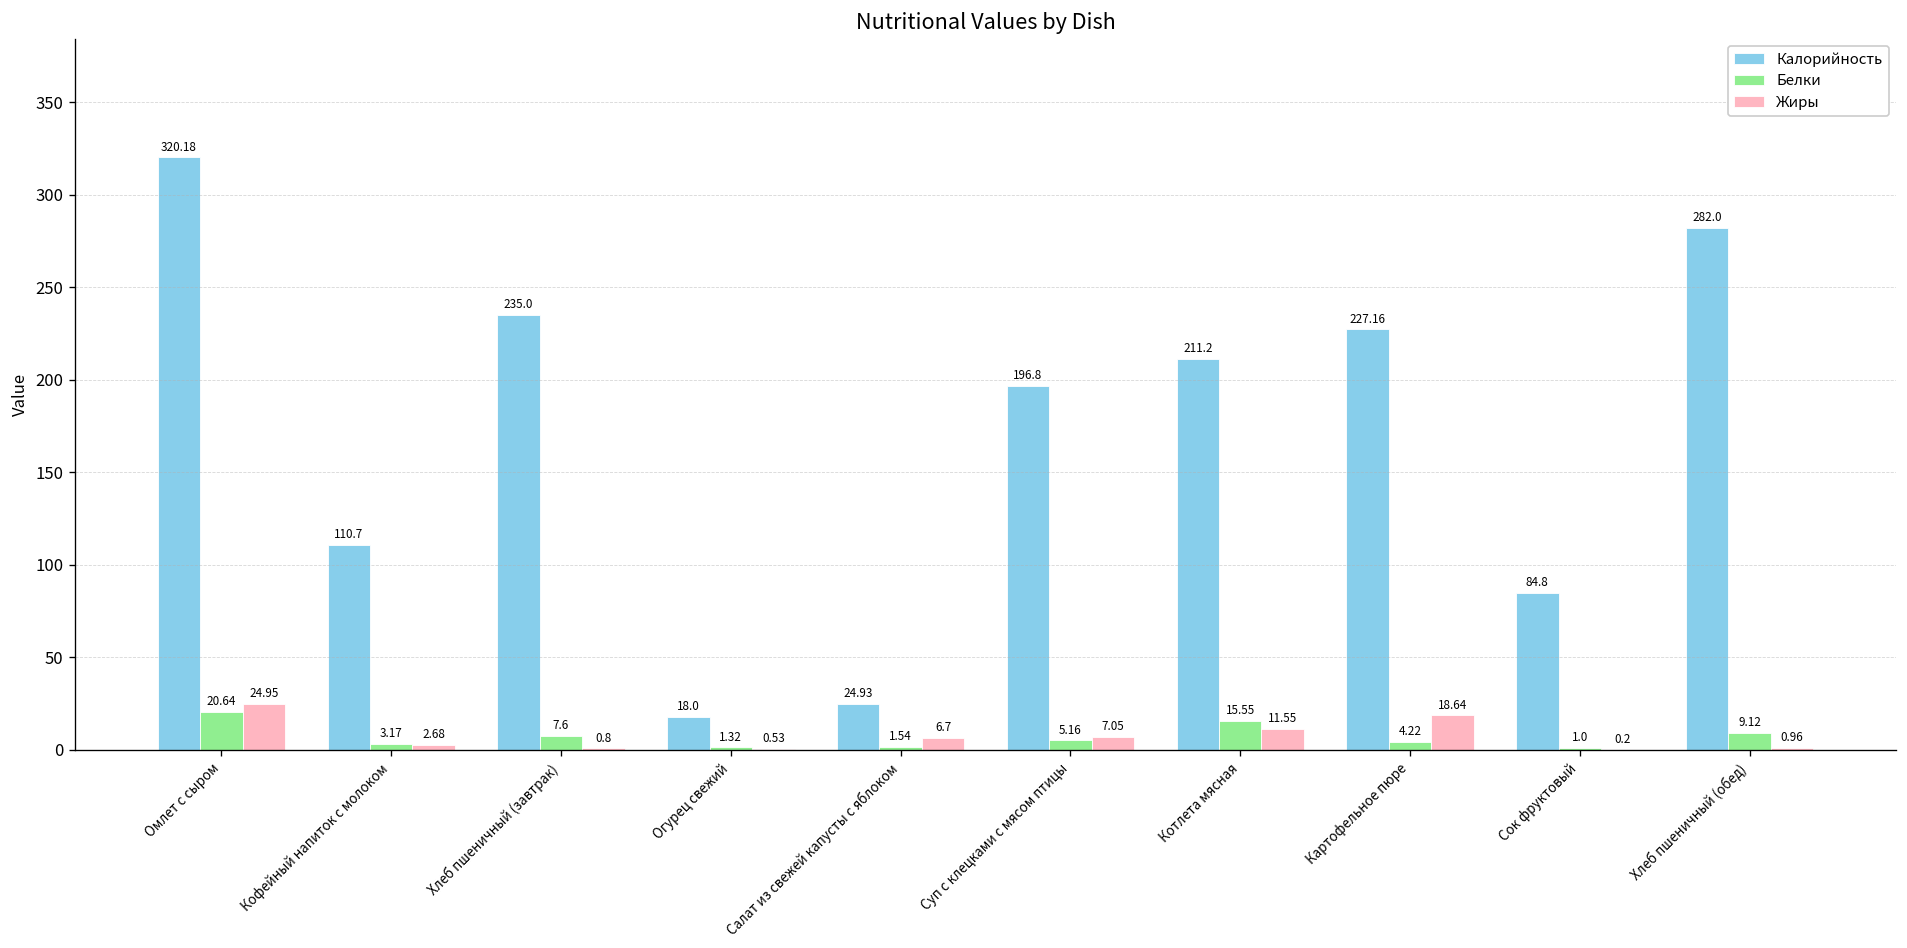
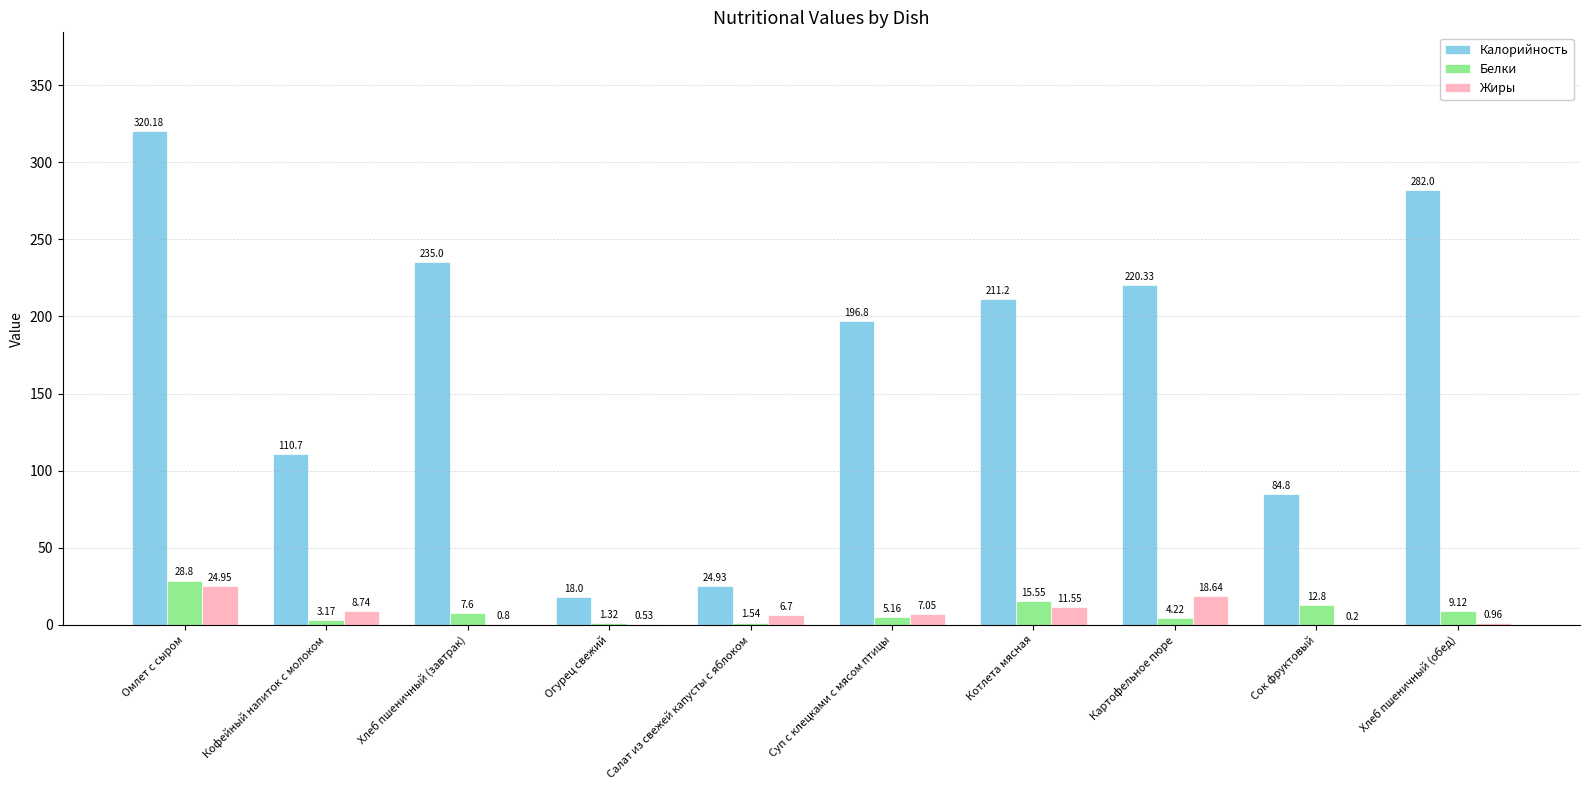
  {
    "Калорийность": {
      "Омлет с сыром": 320.18,
      "Кофейный напиток с молоком": 110.7,
      "Хлеб пшеничный (завтрак)": 235.0,
      "Огурец свежий": 18.0,
      "Салат из свежей капусты с яблоком": 24.93,
      "Суп с клецками с мясом птицы": 196.8,
      "Котлета мясная": 211.2,
-     "Картофельное пюре": 227.16,
+     "Картофельное пюре": 220.33,
      "Сок фруктовый": 84.8,
      "Хлеб пшеничный (обед)": 282.0
    },
    "Белки": {
-     "Омлет с сыром": 20.64,
+     "Омлет с сыром": 28.8,
      "Кофейный напиток с молоком": 3.17,
      "Хлеб пшеничный (завтрак)": 7.6,
      "Огурец свежий": 1.32,
      "Салат из свежей капусты с яблоком": 1.54,
      "Суп с клецками с мясом птицы": 5.16,
      "Котлета мясная": 15.55,
      "Картофельное пюре": 4.22,
-     "Сок фруктовый": 1.0,
+     "Сок фруктовый": 12.8,
      "Хлеб пшеничный (обед)": 9.12
    },
    "Жиры": {
      "Омлет с сыром": 24.95,
-     "Кофейный напиток с молоком": 2.68,
+     "Кофейный напиток с молоком": 8.74,
      "Хлеб пшеничный (завтрак)": 0.8,
      "Огурец свежий": 0.53,
      "Салат из свежей капусты с яблоком": 6.7,
      "Суп с клецками с мясом птицы": 7.05,
      "Котлета мясная": 11.55,
      "Картофельное пюре": 18.64,
      "Сок фруктовый": 0.2,
      "Хлеб пшеничный (обед)": 0.96
    }
  }
